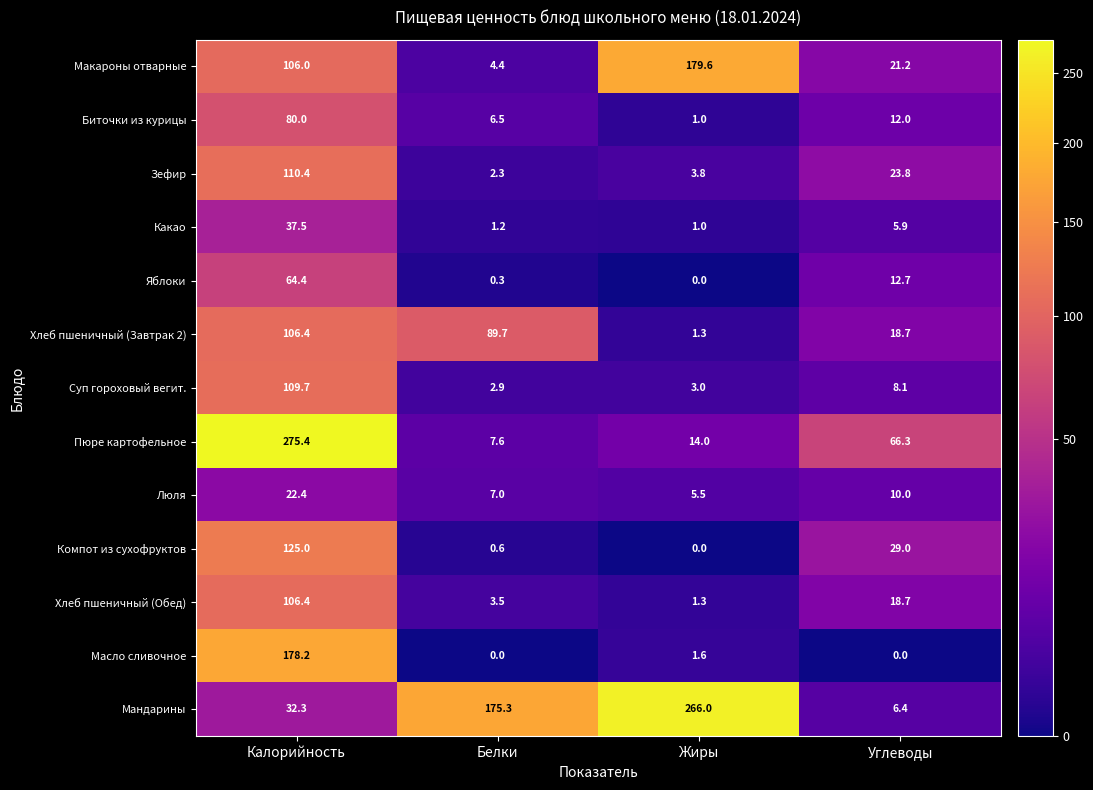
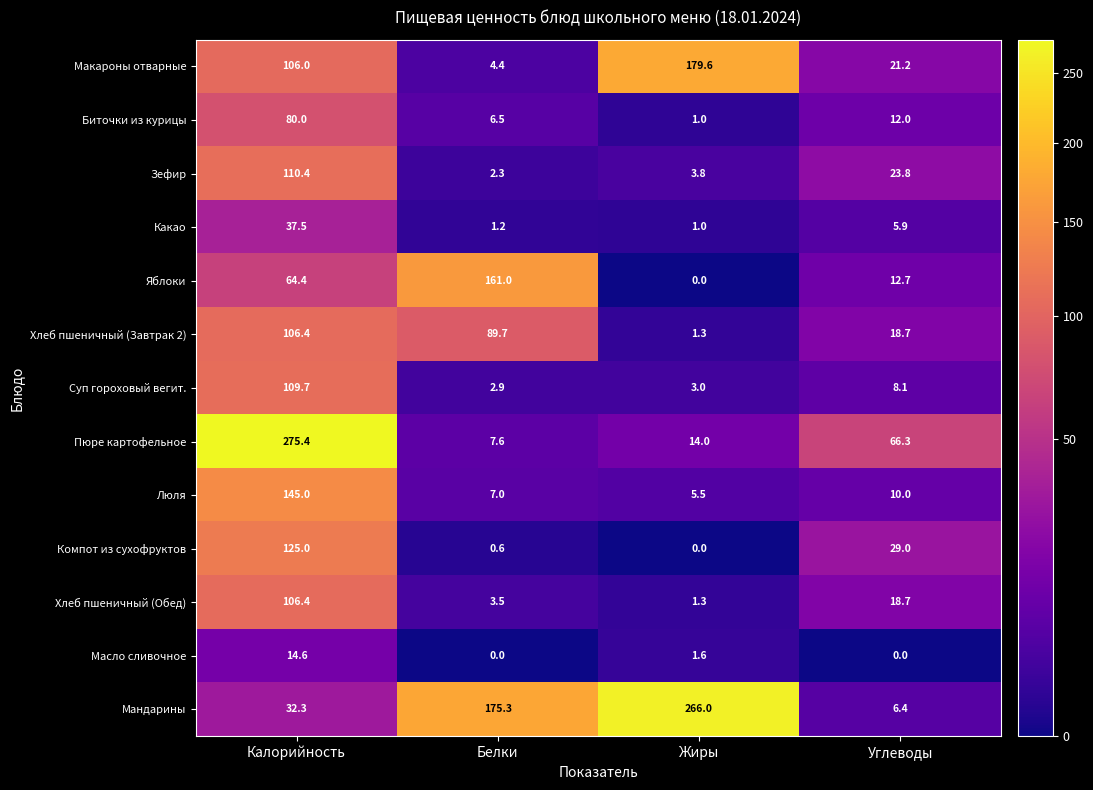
  {
    "Макароны отварные": {
      "Калорийность": 106.0,
      "Белки": 4.4,
      "Жиры": 179.6,
      "Углеводы": 21.2
    },
    "Биточки из курицы": {
      "Калорийность": 80.0,
      "Белки": 6.5,
      "Жиры": 1.0,
      "Углеводы": 12.0
    },
    "Зефир": {
      "Калорийность": 110.4,
      "Белки": 2.3,
      "Жиры": 3.8,
      "Углеводы": 23.8
    },
    "Какао": {
      "Калорийность": 37.5,
      "Белки": 1.2,
      "Жиры": 1.0,
      "Углеводы": 5.9
    },
    "Яблоки": {
      "Калорийность": 64.4,
-     "Белки": 0.3,
+     "Белки": 161.0,
      "Жиры": 0.0,
      "Углеводы": 12.7
    },
    "Хлеб пшеничный (Завтрак 2)": {
      "Калорийность": 106.4,
      "Белки": 89.7,
      "Жиры": 1.3,
      "Углеводы": 18.7
    },
    "Суп гороховый вегит.": {
      "Калорийность": 109.7,
      "Белки": 2.9,
      "Жиры": 3.0,
      "Углеводы": 8.1
    },
    "Пюре картофельное": {
      "Калорийность": 275.4,
      "Белки": 7.6,
      "Жиры": 14.0,
      "Углеводы": 66.3
    },
    "Люля": {
-     "Калорийность": 22.4,
+     "Калорийность": 145.0,
      "Белки": 7.0,
      "Жиры": 5.5,
      "Углеводы": 10.0
    },
    "Компот из сухофруктов": {
      "Калорийность": 125.0,
      "Белки": 0.6,
      "Жиры": 0.0,
      "Углеводы": 29.0
    },
    "Хлеб пшеничный (Обед)": {
      "Калорийность": 106.4,
      "Белки": 3.5,
      "Жиры": 1.3,
      "Углеводы": 18.7
    },
    "Масло сливочное": {
-     "Калорийность": 178.2,
+     "Калорийность": 14.6,
      "Белки": 0.0,
      "Жиры": 1.6,
      "Углеводы": 0.0
    },
    "Мандарины": {
      "Калорийность": 32.3,
      "Белки": 175.3,
      "Жиры": 266.0,
      "Углеводы": 6.4
    }
  }
